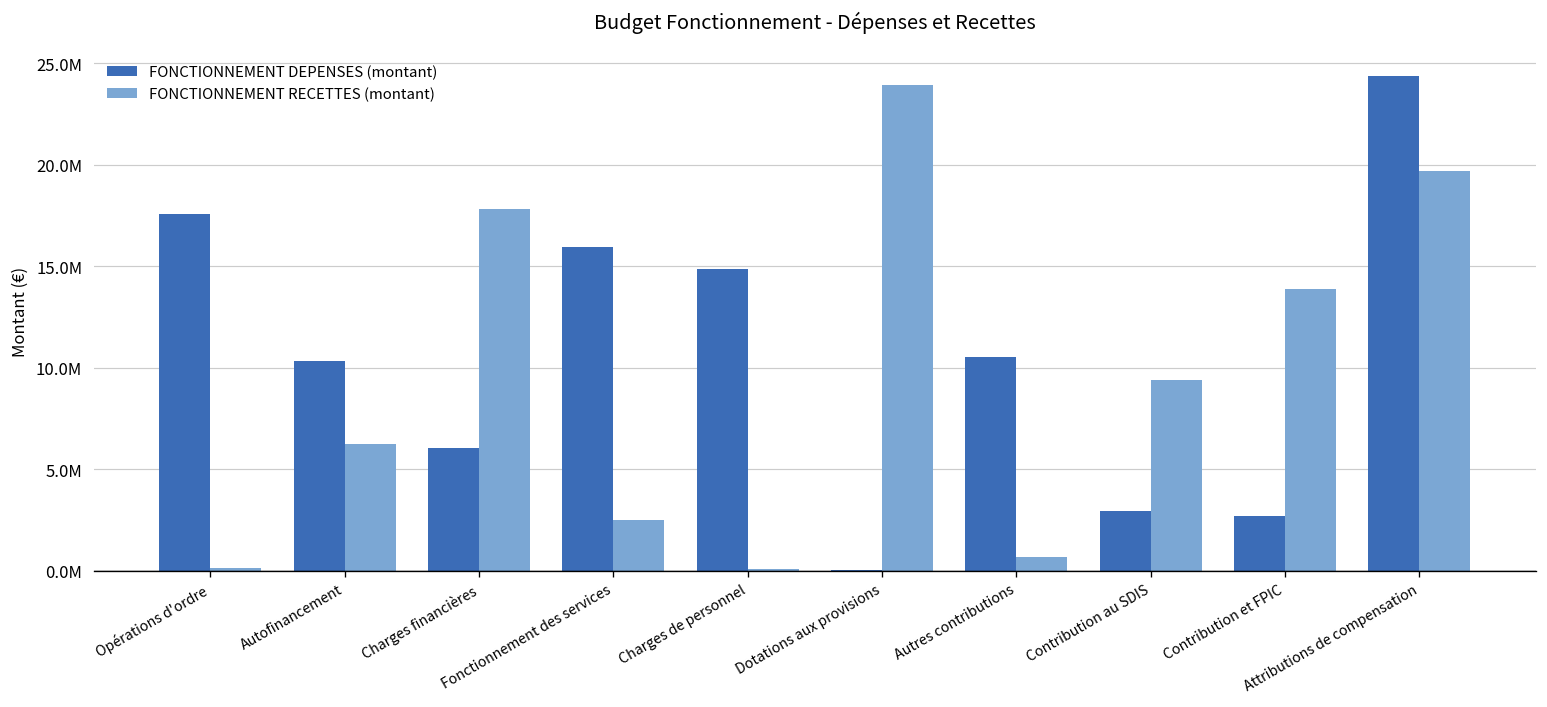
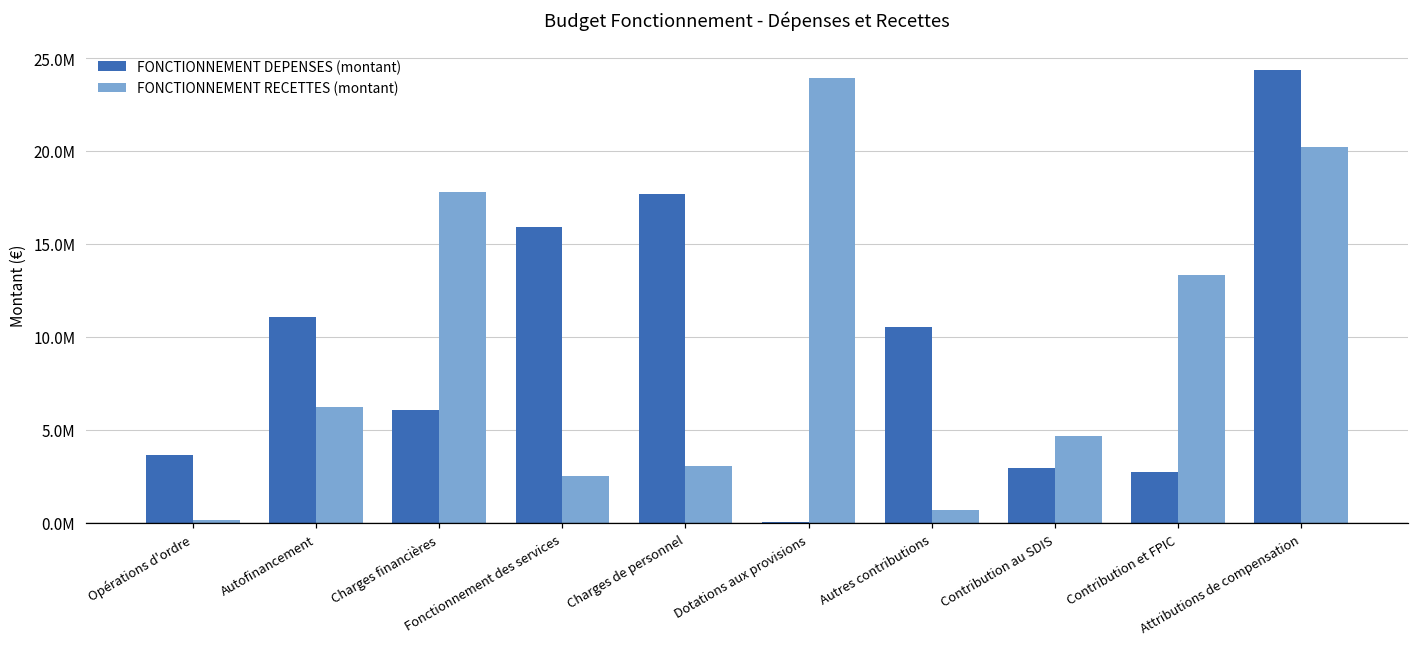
  {
    "FONCTIONNEMENT DEPENSES (montant)": {
-     "Opérations d'ordre": 17600000,
-     "Autofinancement": 10300000,
+     "Opérations d'ordre": 3600000,
+     "Autofinancement": 11100000,
      "Charges financières": 6100000,
      "Fonctionnement des services": 15900000,
-     "Charges de personnel": 14900000,
+     "Charges de personnel": 17700000,
      "Autres contributions": 10500000,
      "Contribution au SDIS": 3000000,
      "Contribution et FPIC": 2700000,
      "Attributions de compensation": 24400000
    },
    "FONCTIONNEMENT RECETTES (montant)": {
      "Autofinancement": 6300000,
      "Charges financières": 17800000,
      "Fonctionnement des services": 2500000,
-     "Charges de personnel": 100000,
+     "Charges de personnel": 3100000,
      "Dotations aux provisions": 23900000,
      "Autres contributions": 700000,
-     "Contribution au SDIS": 9400000,
-     "Contribution et FPIC": 13900000,
-     "Attributions de compensation": 19700000
+     "Contribution au SDIS": 4700000,
+     "Contribution et FPIC": 13300000,
+     "Attributions de compensation": 20200000
    }
  }
